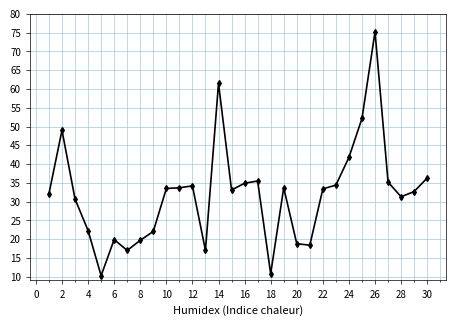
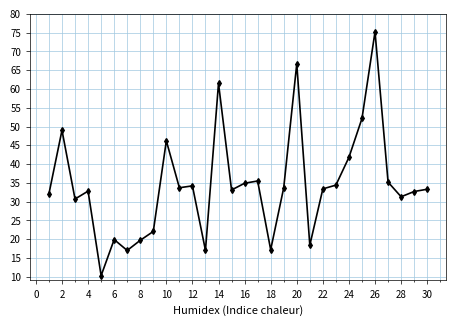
  {
    "2": 49,
-   "4": 22,
+   "4": 33,
    "6": 20,
    "8": 20,
-   "10": 34,
+   "10": 46,
    "12": 34,
    "14": 62,
    "16": 35,
-   "18": 11,
-   "20": 19,
+   "18": 17,
+   "20": 67,
    "22": 33,
    "24": 42,
    "26": 75,
    "28": 31,
-   "30": 36
+   "30": 33
  }
